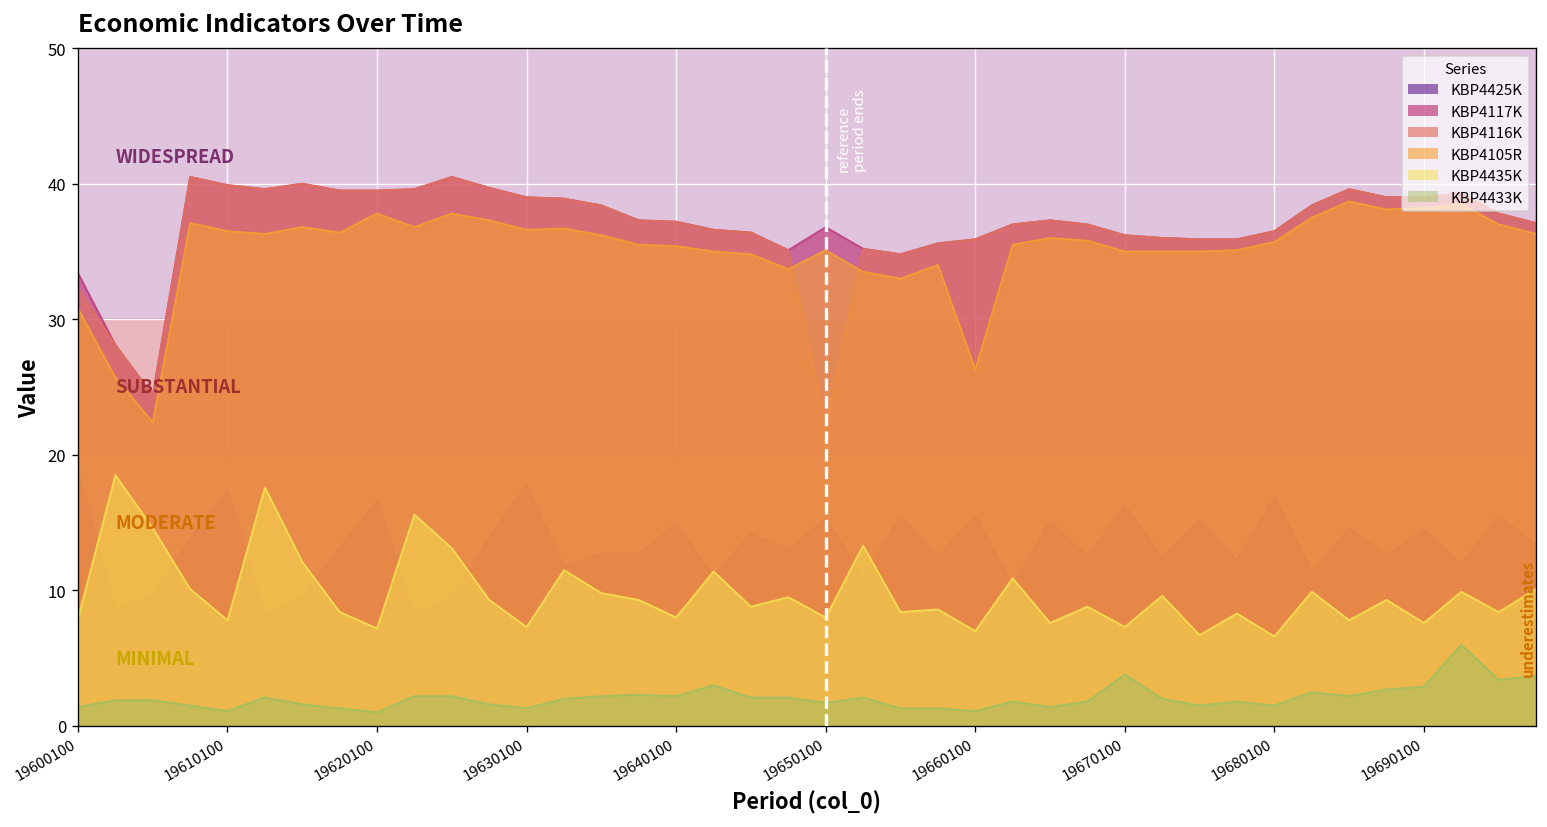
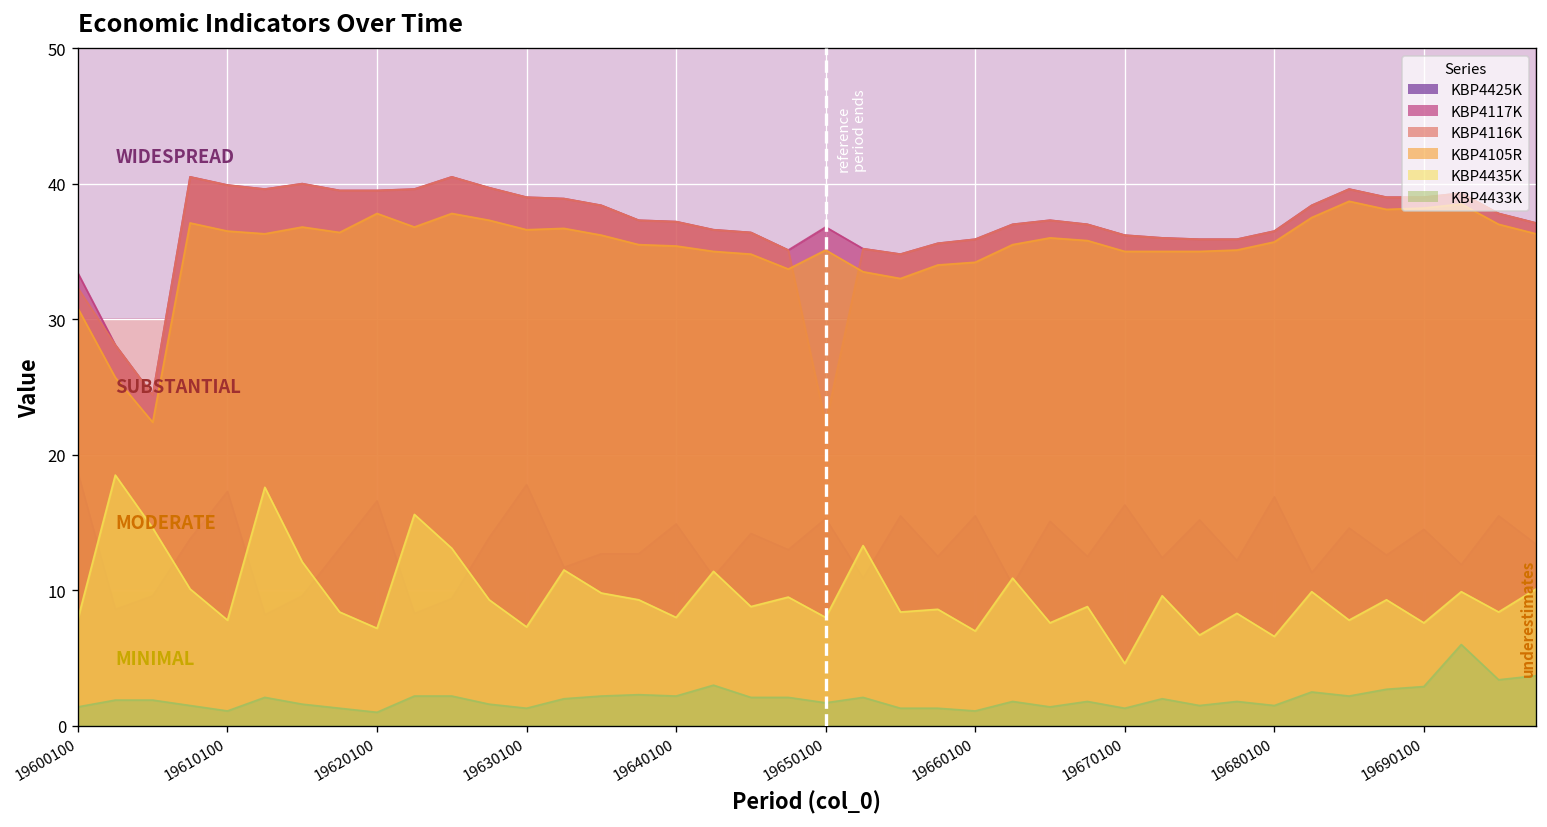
  {
    "KBP4425K": {
      "19600100": 18.7,
      "19610100": 17.3,
      "19620100": 16.6,
      "19630100": 17.8,
      "19640100": 14.9,
      "19650100": 15.3,
      "19660100": 15.5,
      "19670100": 16.3,
      "19680100": 16.9,
      "19690100": 14.5
    },
    "KBP4117K": {
      "19600100": 33.4,
      "19650100": 36.8
    },
    "KBP4116K": {
      "19600100": 32.3,
      "19650100": 22.3
    },
    "KBP4105R": {
      "19600100": 30.8,
      "19610100": 36.5,
      "19620100": 37.8,
      "19630100": 36.6,
      "19640100": 35.4,
      "19650100": 35.1,
-     "19660100": 26.3,
+     "19660100": 34.2,
      "19670100": 35.0,
      "19680100": 35.7
    },
    "KBP4435K": {
      "19600100": 7.9,
      "19610100": 7.8,
      "19620100": 7.2,
      "19630100": 7.3,
      "19640100": 8.0,
      "19650100": 8.0,
      "19660100": 7.0,
-     "19670100": 7.3,
+     "19670100": 4.6,
      "19680100": 6.6,
      "19690100": 7.6
    },
    "KBP4433K": {
      "19600100": 1.4,
      "19610100": 1.1,
      "19620100": 1.0,
      "19630100": 1.3,
      "19640100": 2.2,
      "19650100": 1.7,
      "19660100": 1.1,
-     "19670100": 3.8,
+     "19670100": 1.3,
      "19680100": 1.5,
      "19690100": 2.9
    }
  }
